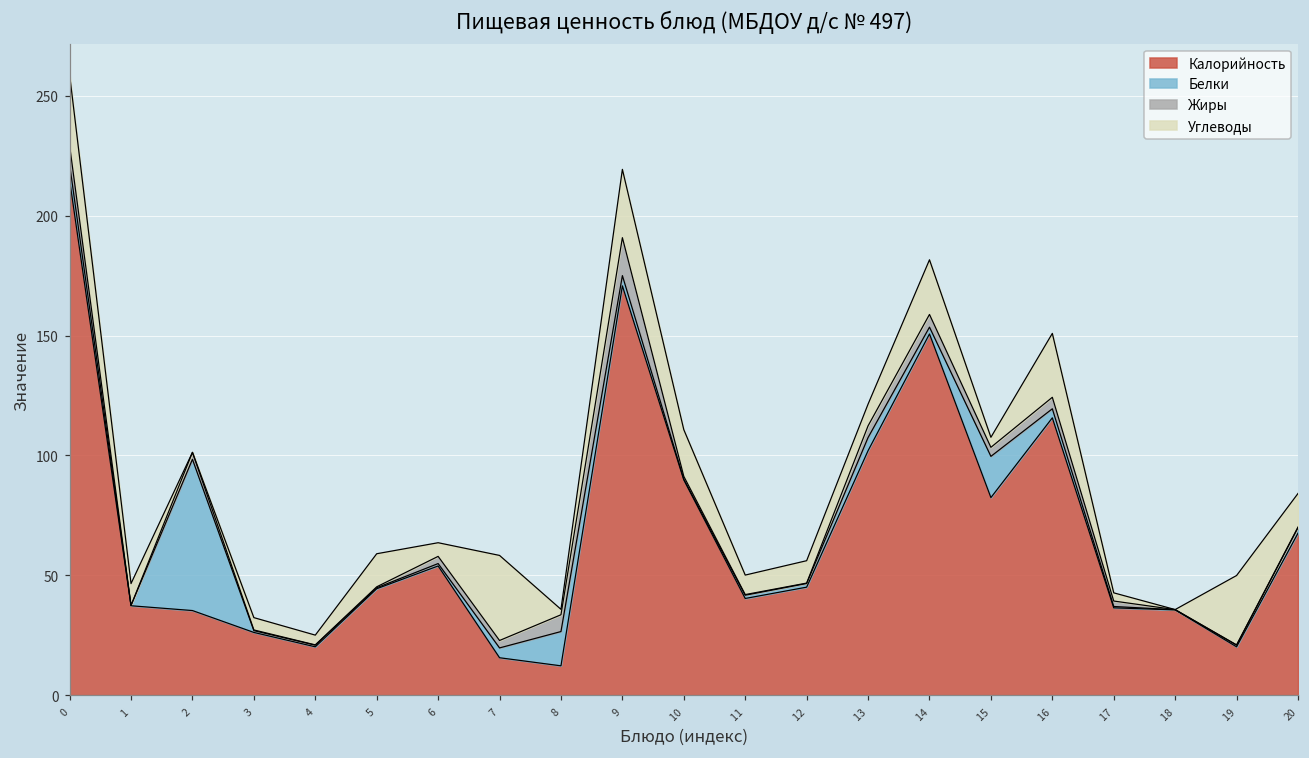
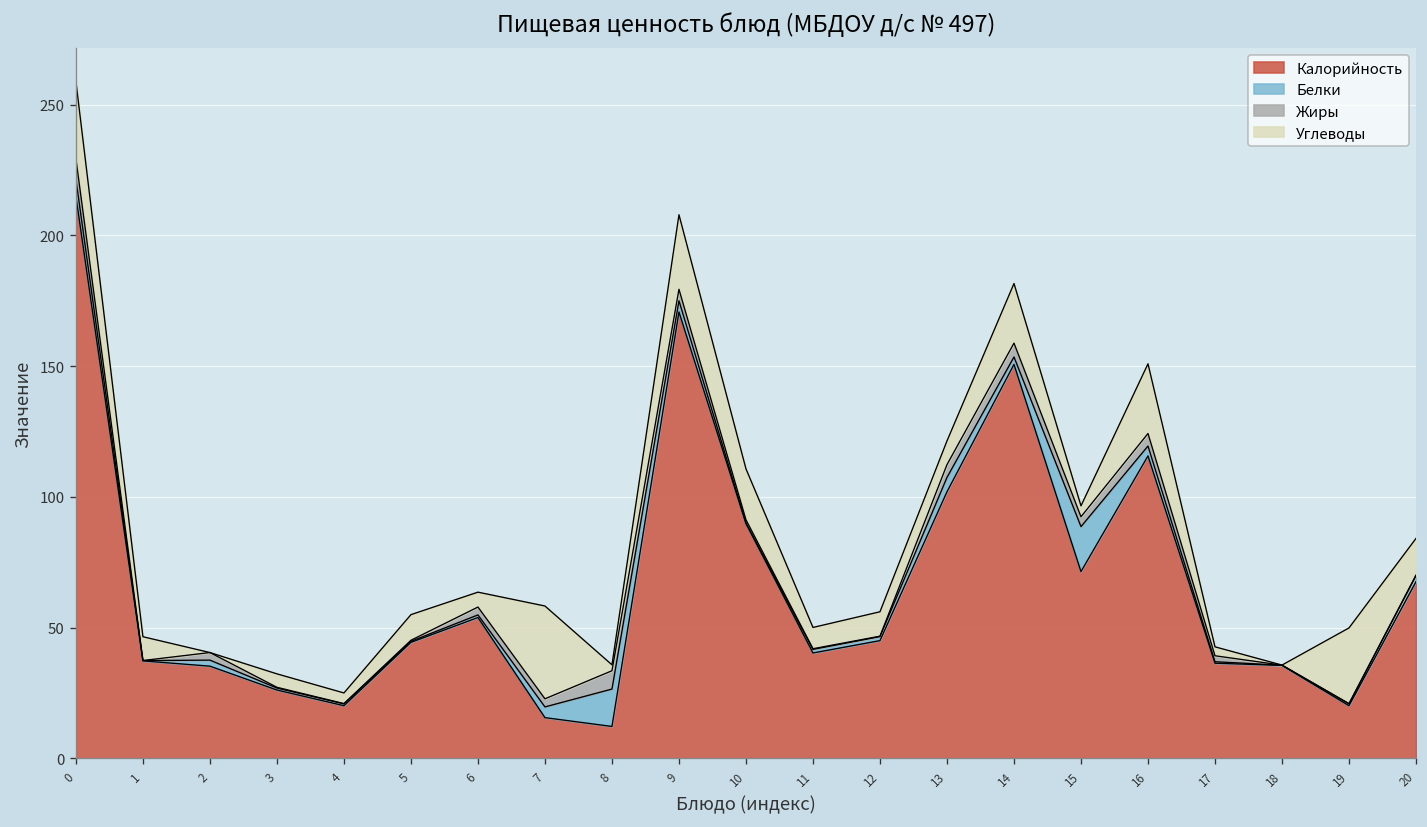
  {
    "Калорийность": {
      "0": 215,
      "2": 35,
      "7": 16,
      "8": 12,
      "9": 171,
      "11": 40,
      "12": 45,
      "13": 102,
      "14": 151,
-     "15": 82,
+     "15": 71,
      "16": 116,
      "20": 68
    },
    "Белки": {
      "0": 6,
-     "2": 63,
+     "2": 2,
      "7": 4,
      "8": 14,
      "9": 4,
      "13": 5,
      "14": 3,
      "15": 17,
      "16": 4
    },
    "Жиры": {
      "0": 8,
      "6": 3,
      "7": 3,
      "8": 7,
-     "9": 16,
+     "9": 4,
      "10": 1,
      "13": 5,
      "14": 5,
      "15": 4,
      "16": 5,
      "17": 2
    },
    "Углеводы": {
      "0": 30,
      "1": 9,
      "3": 5,
      "4": 4,
-     "5": 14,
+     "5": 10,
      "6": 6,
      "7": 35,
      "8": 2,
      "9": 29,
      "10": 19,
      "11": 8,
      "12": 9,
      "13": 9,
      "14": 23,
      "15": 4,
      "16": 27,
      "17": 3,
      "19": 29,
      "20": 14
    }
  }
